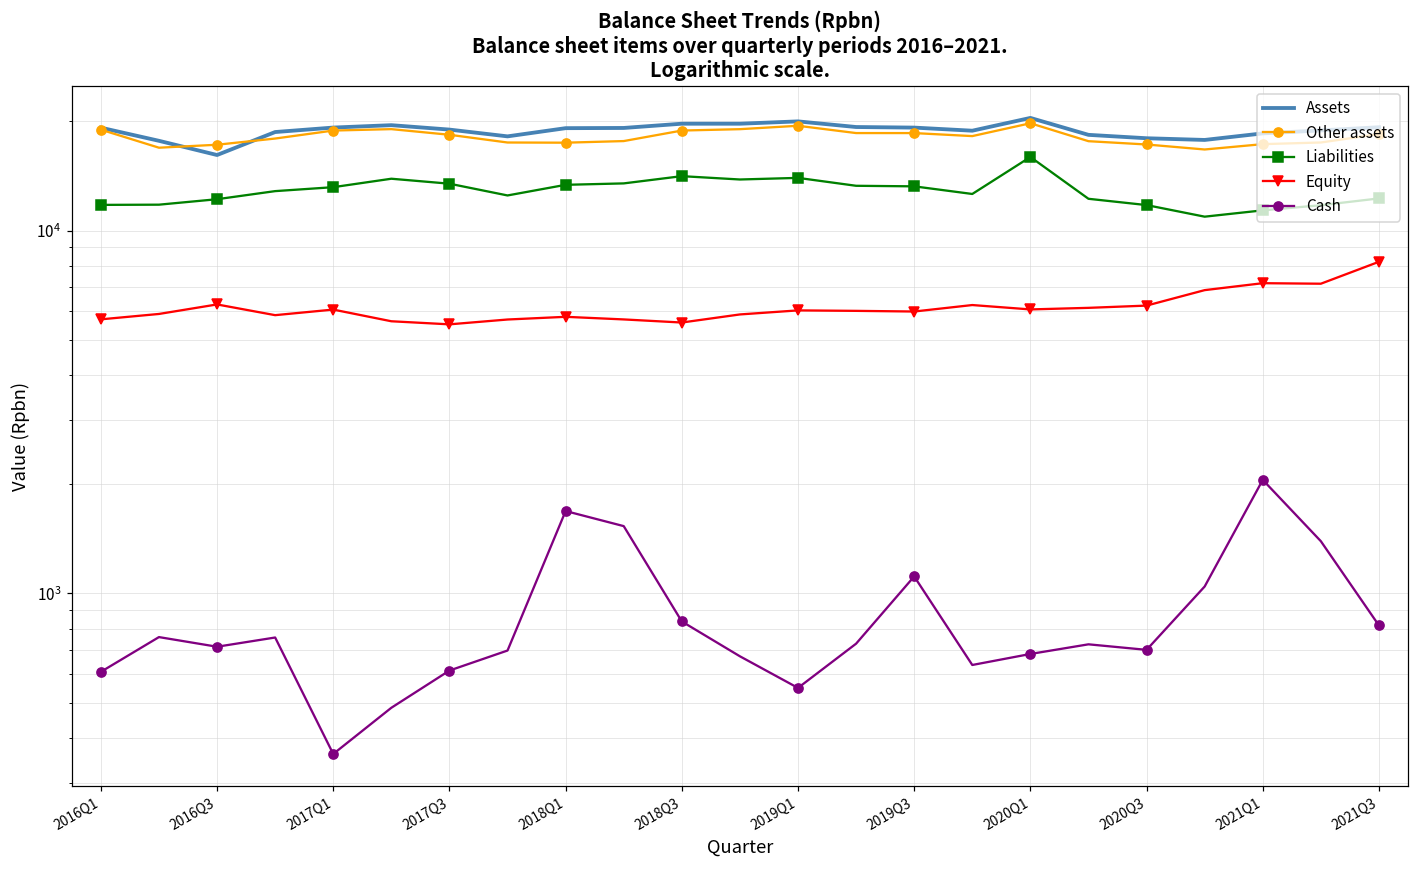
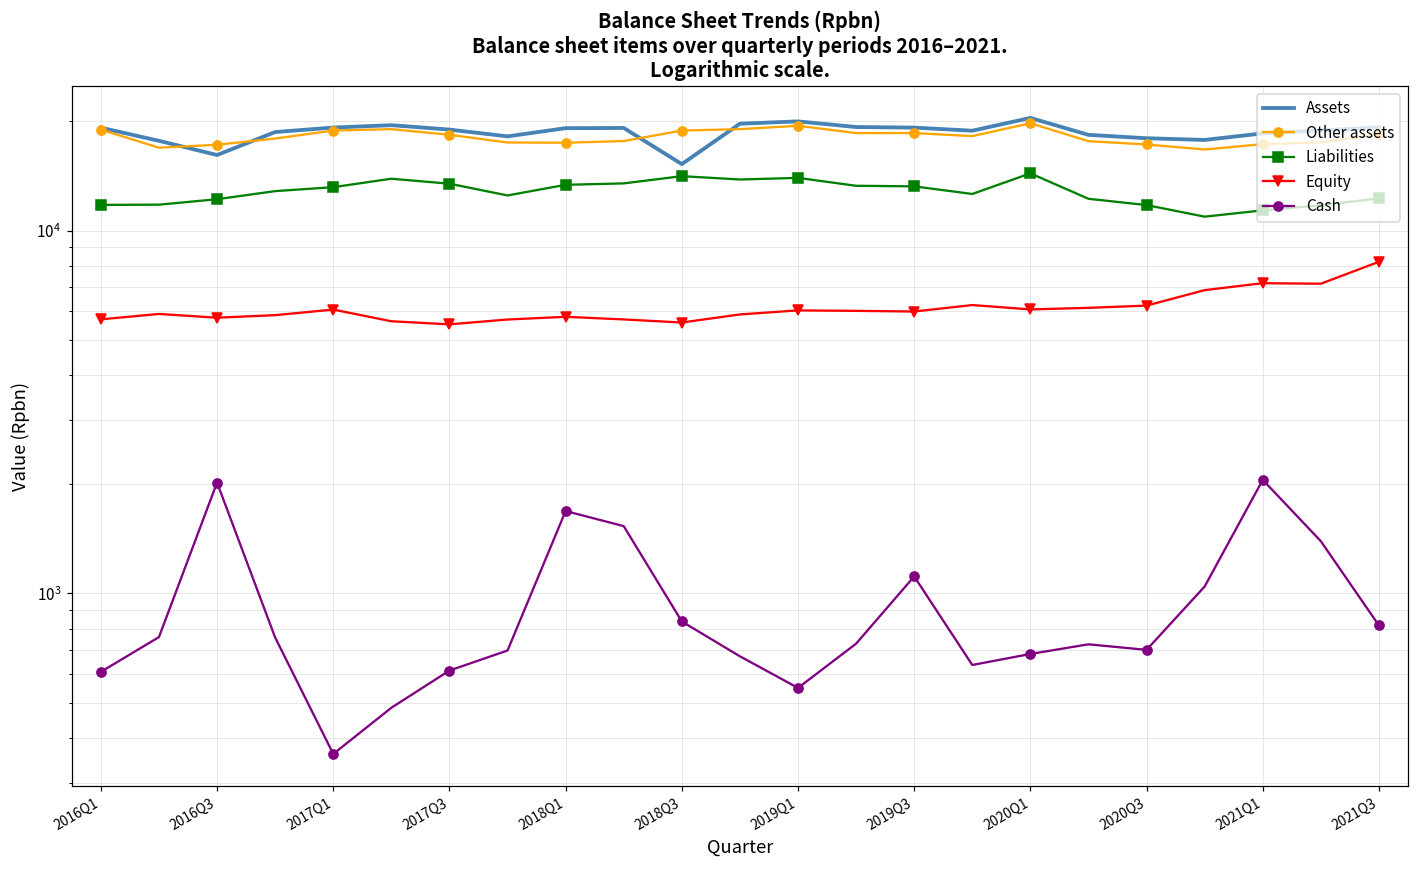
  {
    "Assets": {
      "2016Q3": 16000,
      "2017Q1": 19000,
      "2017Q3": 19000,
      "2018Q1": 19000,
-     "2018Q3": 20000,
+     "2018Q3": 15000,
      "2019Q1": 20000,
      "2019Q3": 19000,
      "2020Q1": 20000,
      "2020Q3": 18000
    },
    "Other assets": {
      "2016Q3": 17000,
      "2017Q1": 19000,
      "2017Q3": 18000,
      "2018Q1": 17000,
      "2018Q3": 19000,
      "2019Q1": 19000,
      "2019Q3": 19000,
      "2020Q1": 20000,
      "2020Q3": 17000
    },
    "Liabilities": {
      "2016Q1": 11800,
      "2016Q3": 12200,
      "2017Q1": 13200,
      "2017Q3": 13500,
      "2018Q1": 13400,
      "2018Q3": 14100,
      "2019Q1": 14000,
      "2019Q3": 13200,
-     "2020Q1": 16000,
+     "2020Q1": 14000,
      "2020Q3": 11800
    },
    "Equity": {
      "2016Q1": 5700,
-     "2016Q3": 6300,
+     "2016Q3": 5800,
      "2017Q1": 6100,
      "2017Q3": 5500,
      "2018Q1": 5800,
      "2018Q3": 5600,
      "2019Q1": 6000,
      "2019Q3": 6000,
      "2020Q1": 6100,
      "2020Q3": 6200,
      "2021Q1": 7200,
      "2021Q3": 8200
    },
    "Cash": {
      "2016Q1": 610,
-     "2016Q3": 710,
+     "2016Q3": 2000,
      "2017Q1": 360,
      "2017Q3": 610,
      "2018Q1": 1700,
      "2018Q3": 840,
      "2019Q1": 550,
      "2019Q3": 1110,
      "2020Q1": 680,
      "2020Q3": 700,
      "2021Q1": 2100,
      "2021Q3": 820
    }
  }
